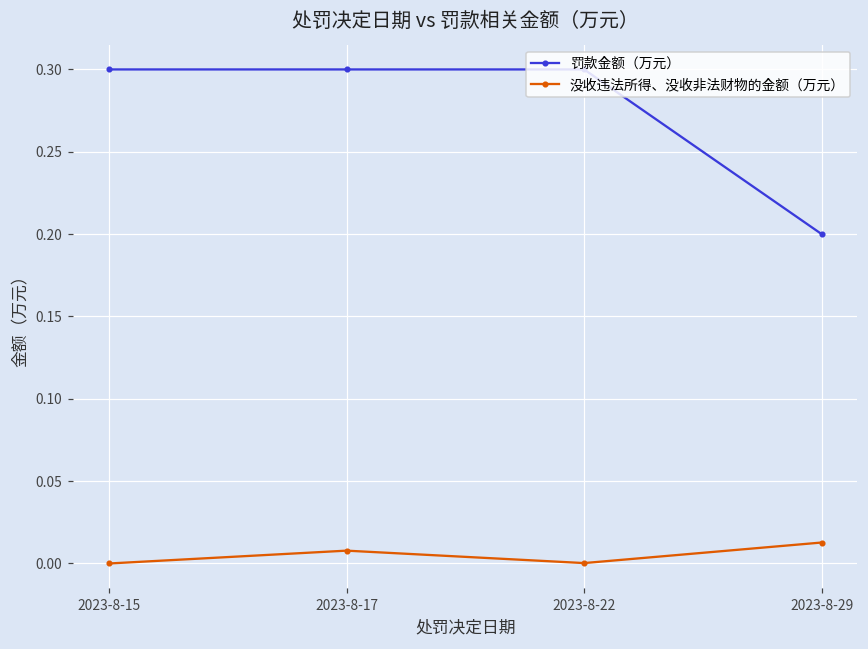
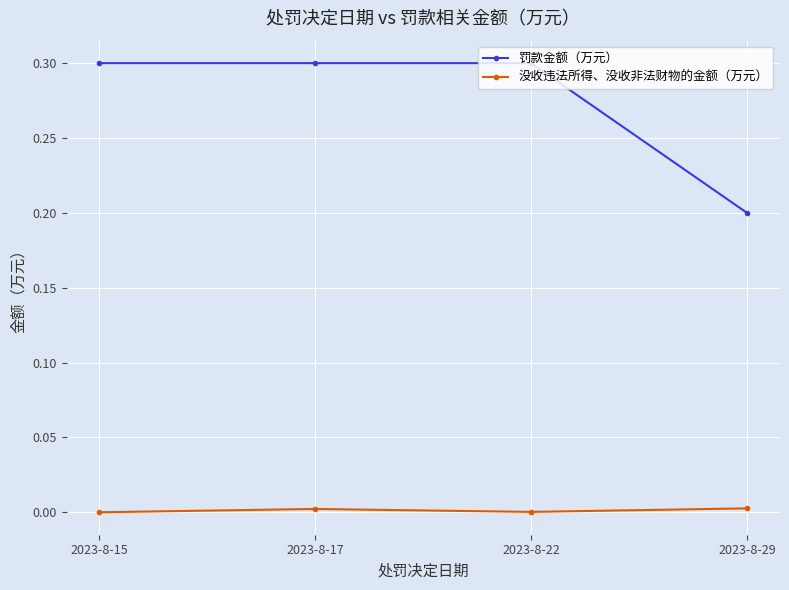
  {
    "罚款金额（万元）": {
      "2023-8-15": 0.300,
      "2023-8-17": 0.300,
      "2023-8-29": 0.200
    },
    "没收违法所得、没收非法财物的金额（万元）": {
      "2023-8-15": 0.000,
-     "2023-8-17": 0.008,
+     "2023-8-17": 0.002,
      "2023-8-22": 0.000,
-     "2023-8-29": 0.013
+     "2023-8-29": 0.003
    }
  }
